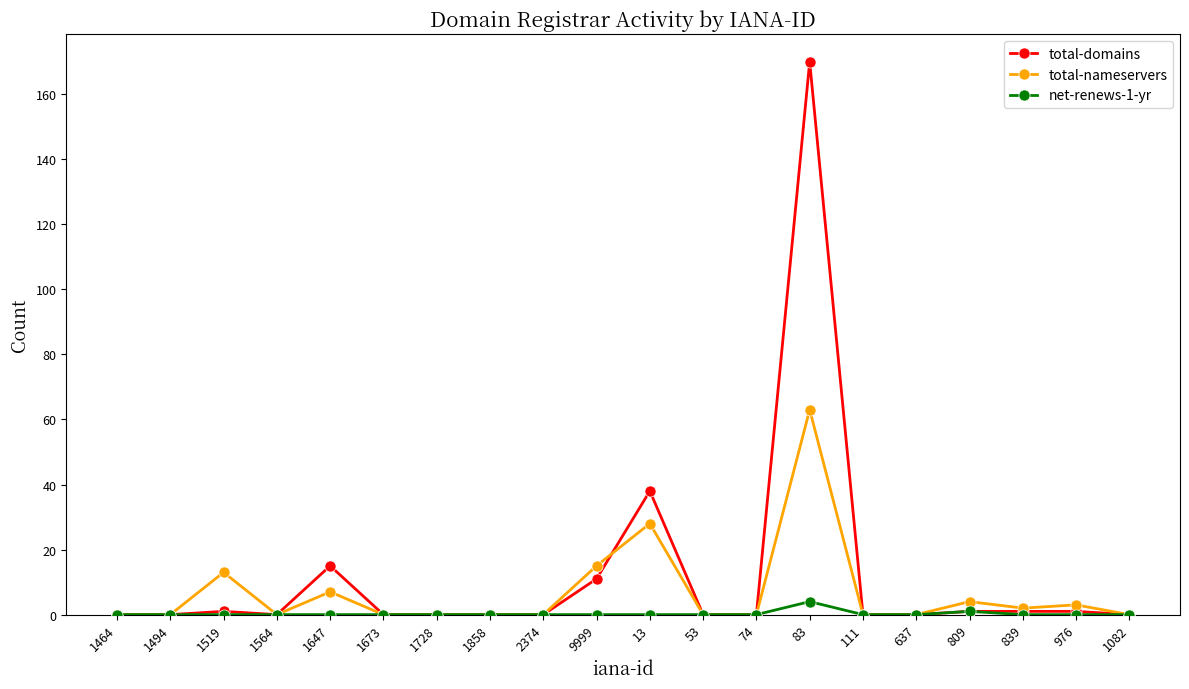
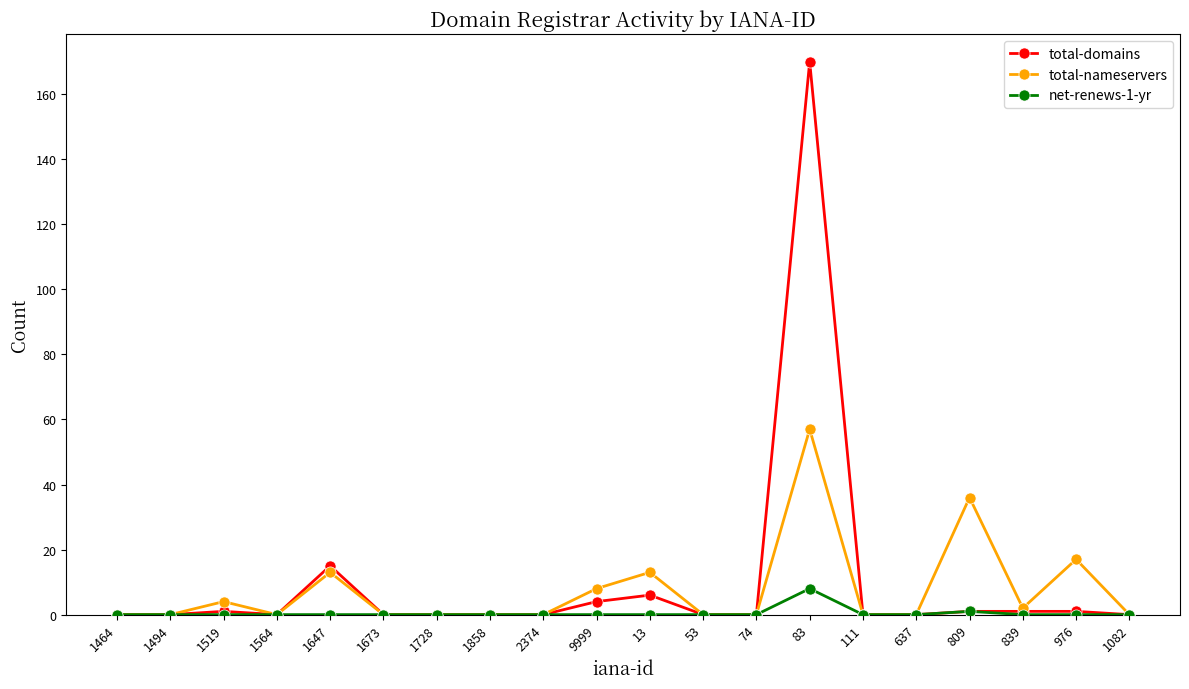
  {
    "total-domains": {
      "1519": 1,
      "1647": 15,
-     "9999": 11,
-     "13": 38,
+     "9999": 4,
+     "13": 6,
      "83": 170,
      "839": 1,
      "976": 1
    },
    "total-nameservers": {
-     "1519": 13,
-     "1647": 7,
-     "9999": 15,
-     "13": 28,
-     "83": 63,
-     "809": 4,
+     "1519": 4,
+     "1647": 13,
+     "9999": 8,
+     "13": 13,
+     "83": 57,
+     "809": 36,
      "839": 2,
-     "976": 3
+     "976": 17
    },
    "net-renews-1-yr": {
      "1519": 0,
      "1647": 0,
      "9999": 0,
      "13": 0,
-     "83": 4,
+     "83": 8,
      "839": 0,
      "976": 0
    }
  }
